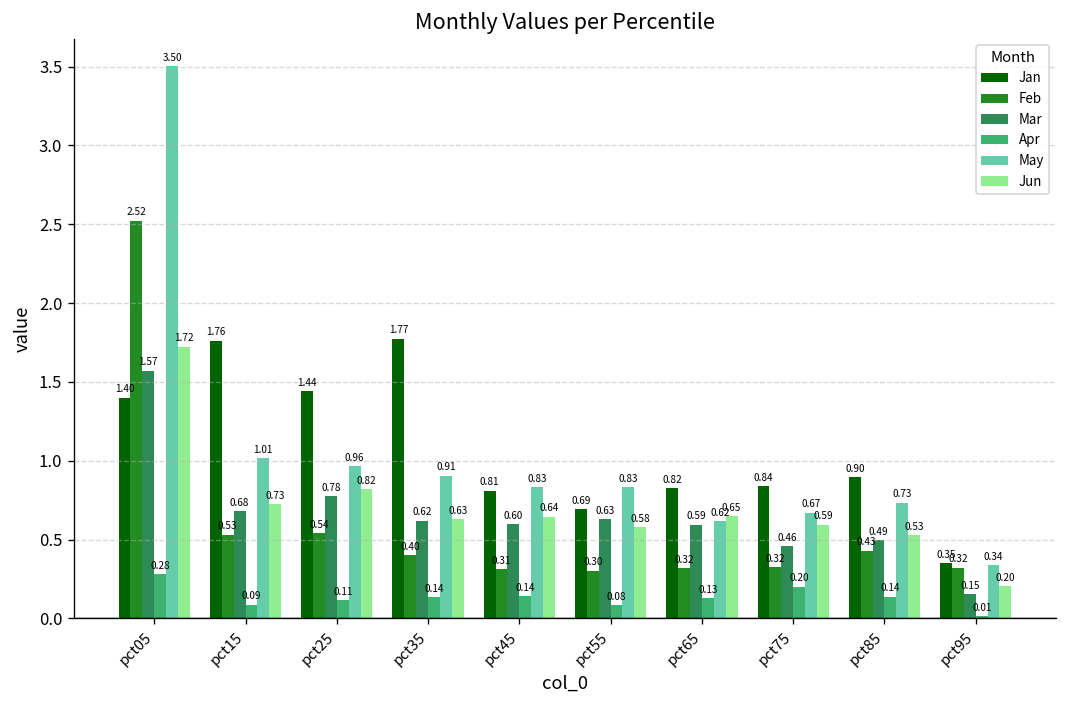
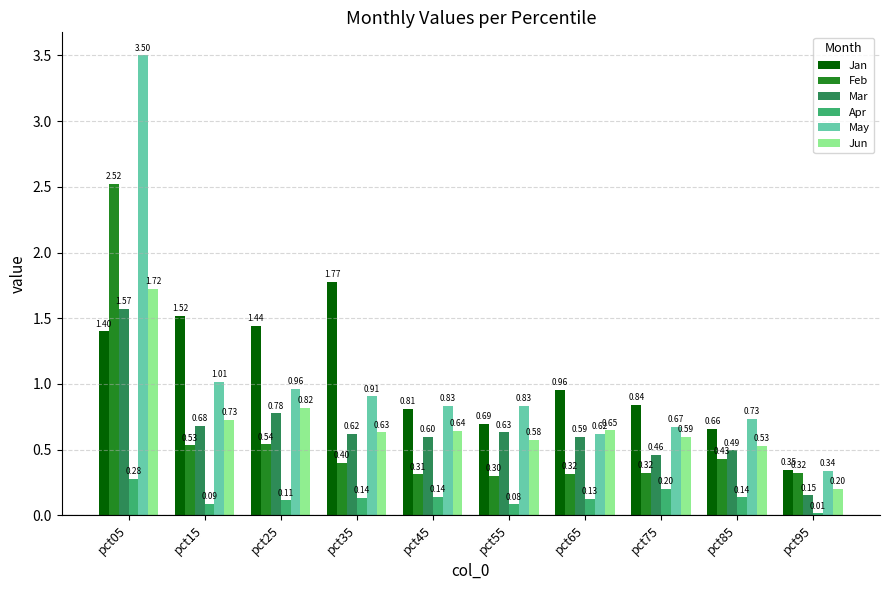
  {
    "Jan": {
      "pct05": 1.40,
-     "pct15": 1.76,
+     "pct15": 1.52,
      "pct25": 1.44,
      "pct35": 1.77,
      "pct45": 0.81,
      "pct55": 0.69,
-     "pct65": 0.82,
+     "pct65": 0.96,
      "pct75": 0.84,
-     "pct85": 0.90
+     "pct85": 0.66
    }
  }
